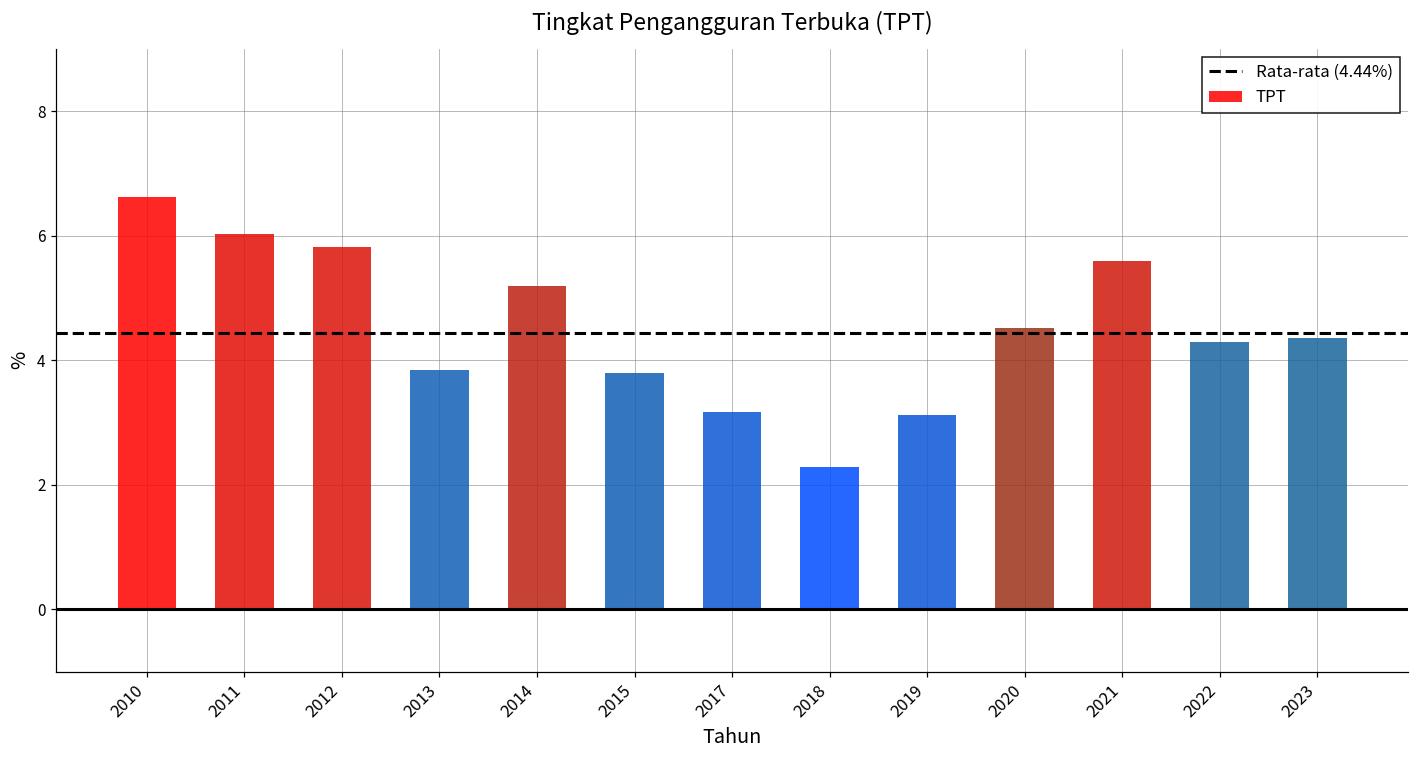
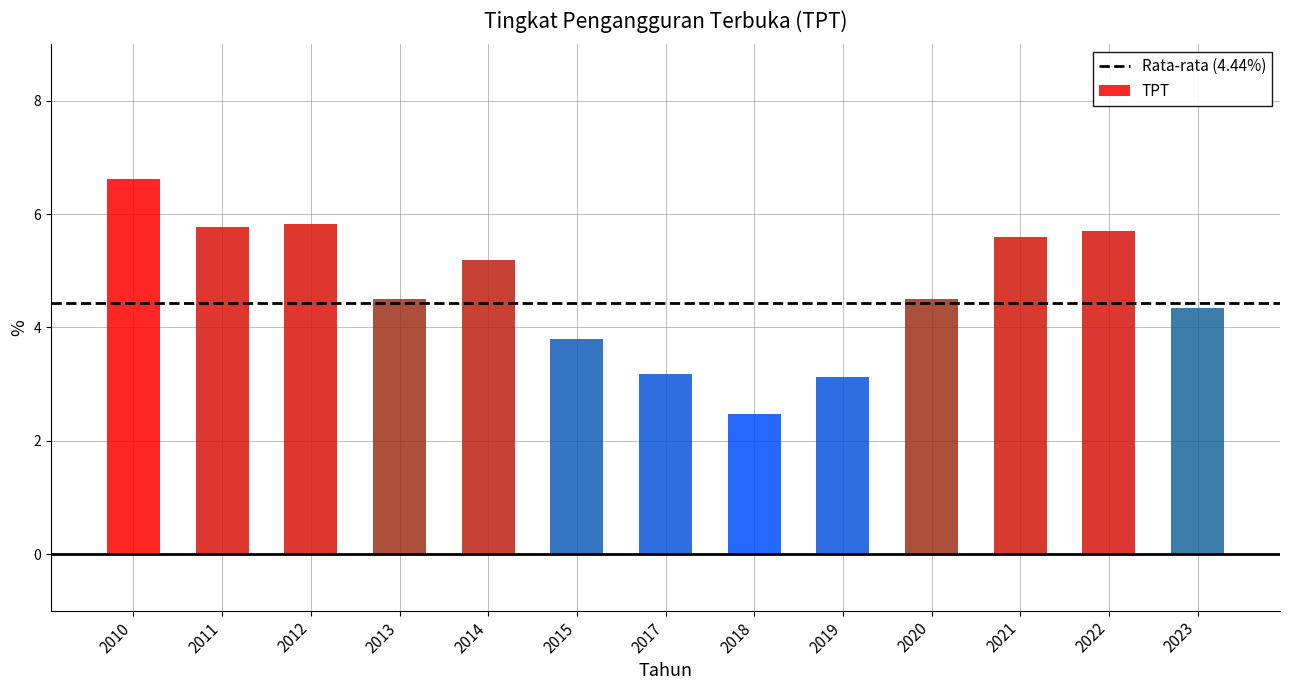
  {
    "2010": 6.6,
-   "2011": 6.0,
+   "2011": 5.8,
    "2012": 5.8,
-   "2013": 3.8,
+   "2013": 4.5,
    "2014": 5.2,
    "2015": 3.8,
    "2017": 3.2,
-   "2018": 2.3,
+   "2018": 2.5,
    "2019": 3.1,
    "2020": 4.5,
    "2021": 5.6,
-   "2022": 4.3,
+   "2022": 5.7,
    "2023": 4.4
  }
